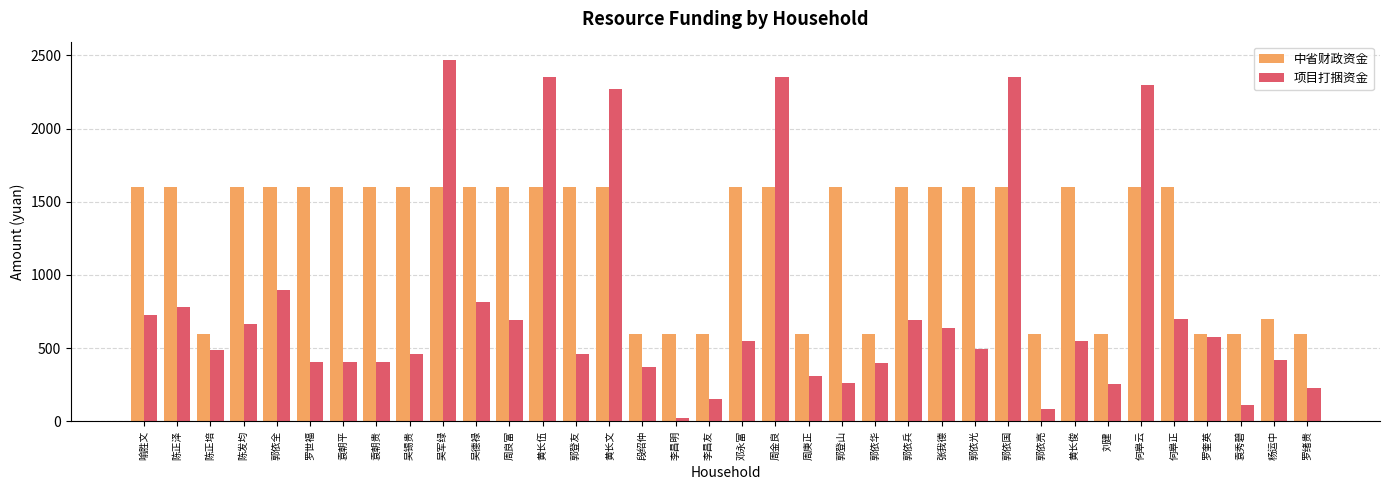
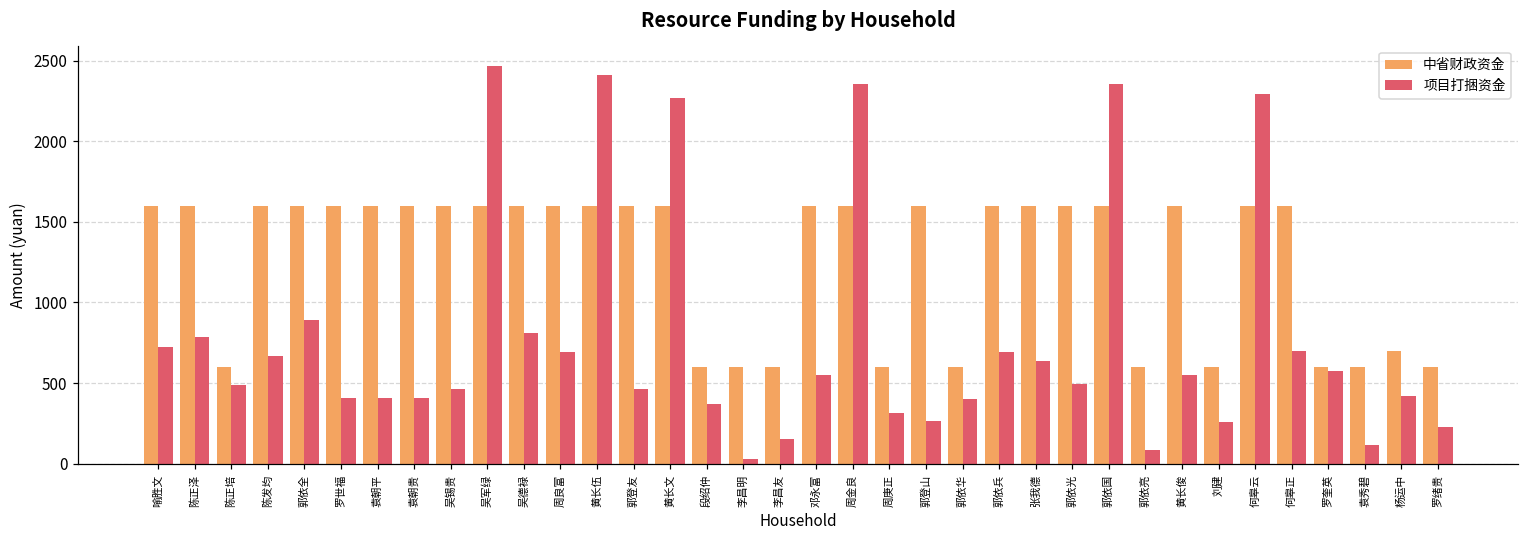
  {
    "中省财政资金": {
      "喻胜文": 1600,
      "陈正泽": 1600,
      "陈正培": 600,
      "陈发均": 1600,
      "郭依全": 1600,
      "罗世福": 1600,
      "袁朝平": 1600,
      "袁朝贵": 1600,
      "吴锡贵": 1600,
      "吴军绿": 1600,
      "吴德禄": 1600,
      "周良富": 1600,
      "黄长伍": 1600,
      "郭登友": 1600,
      "黄长文": 1600,
      "段绍仲": 600,
      "李昌明": 600,
      "李昌友": 600,
      "邓永富": 1600,
      "周金良": 1600,
      "周庚正": 600,
      "郭登山": 1600,
      "郭依华": 600,
      "郭依兵": 1600,
      "张我德": 1600,
      "郭依光": 1600,
      "郭依国": 1600,
      "郭依亮": 600,
      "黄长俊": 1600,
      "刘建": 600,
      "何皋云": 1600,
      "何皋正": 1600,
      "罗奎英": 600,
      "袁秀碧": 600,
      "杨运中": 700,
      "罗绪贵": 600
    },
    "项目打捆资金": {
      "喻胜文": 730,
      "陈正泽": 780,
      "陈正培": 490,
      "陈发均": 670,
      "郭依全": 890,
      "罗世福": 410,
      "袁朝平": 410,
      "袁朝贵": 410,
      "吴锡贵": 460,
      "吴军绿": 2470,
      "吴德禄": 810,
      "周良富": 690,
-     "黄长伍": 2350,
+     "黄长伍": 2410,
      "郭登友": 460,
      "黄长文": 2270,
      "段绍仲": 370,
      "李昌明": 30,
      "李昌友": 150,
      "邓永富": 550,
      "周金良": 2350,
      "周庚正": 310,
      "郭登山": 260,
      "郭依华": 400,
      "郭依兵": 690,
      "张我德": 640,
      "郭依光": 490,
      "郭依国": 2350,
      "郭依亮": 80,
      "黄长俊": 550,
      "刘建": 260,
      "何皋云": 2290,
      "何皋正": 700,
      "罗奎英": 580,
      "袁秀碧": 110,
      "杨运中": 420,
      "罗绪贵": 230
    }
  }
